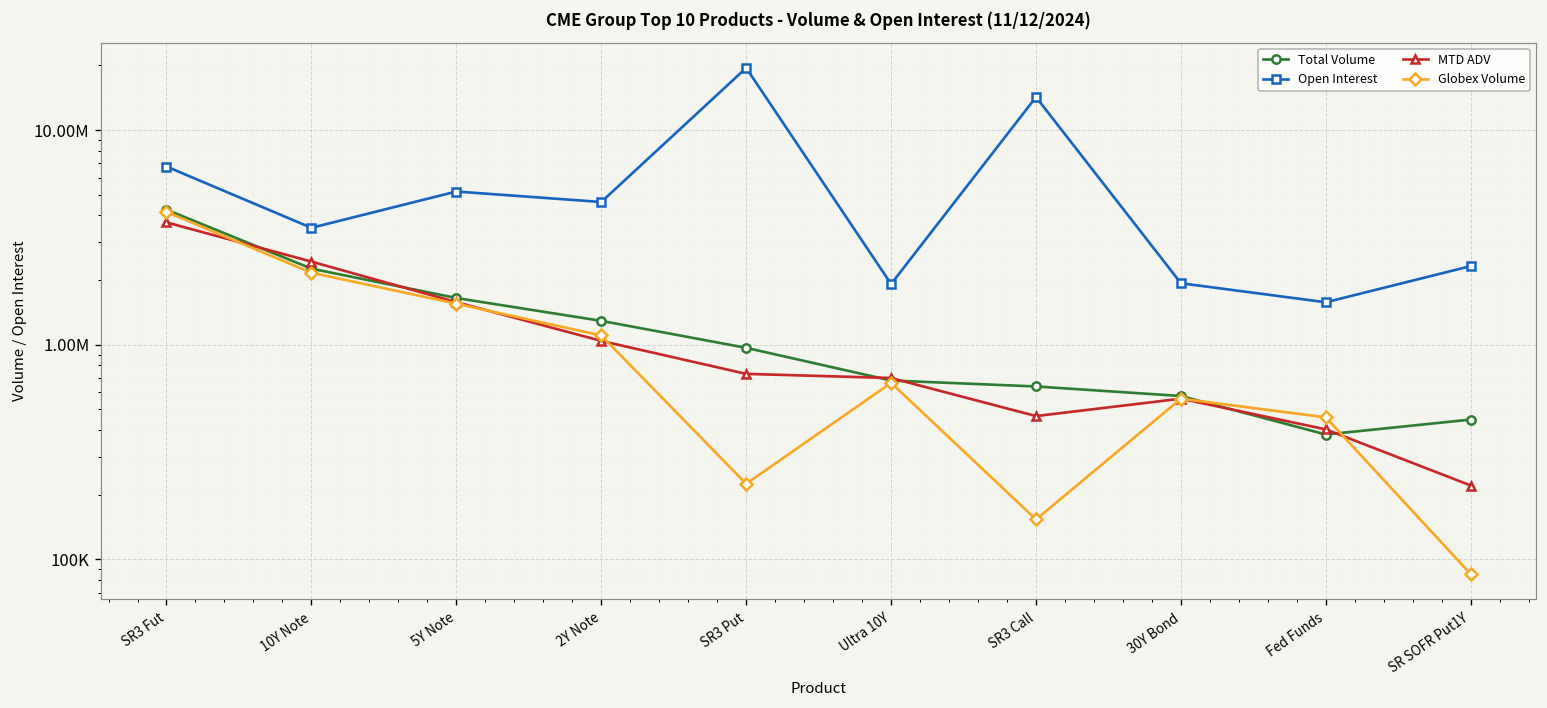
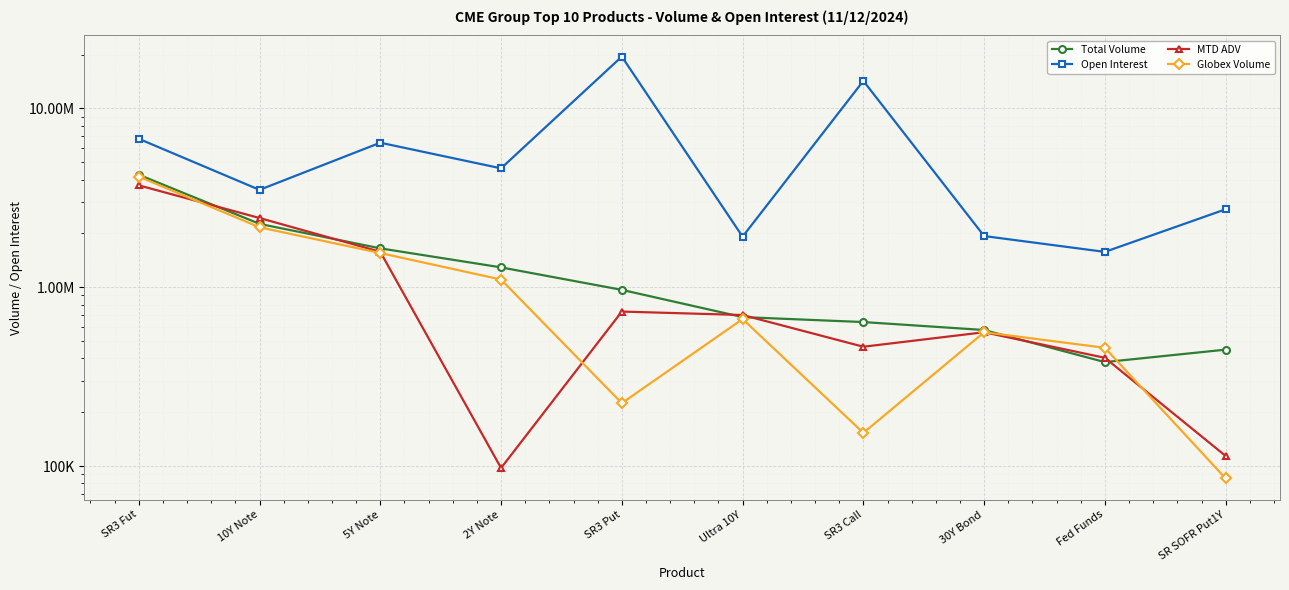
  {
    "Total Volume": {
      "10Y Note": 2300000,
      "5Y Note": 1600000,
      "2Y Note": 1300000,
      "SR3 Put": 1000000,
      "SR3 Call": 640000,
      "Fed Funds": 380000,
      "SR SOFR Put1Y": 450000
    },
    "Open Interest": {
      "SR3 Fut": 6800000,
      "10Y Note": 3500000,
-     "5Y Note": 5200000,
+     "5Y Note": 6400000,
      "2Y Note": 4600000,
      "SR3 Put": 19000000,
      "Ultra 10Y": 1900000,
      "SR3 Call": 14000000,
      "30Y Bond": 1900000,
      "Fed Funds": 1600000,
-     "SR SOFR Put1Y": 2300000
+     "SR SOFR Put1Y": 2700000
    },
    "MTD ADV": {
      "SR3 Fut": 3700000,
      "10Y Note": 2400000,
-     "2Y Note": 1000000,
+     "2Y Note": 100000,
      "SR3 Put": 730000,
      "SR3 Call": 460000,
      "Fed Funds": 400000,
-     "SR SOFR Put1Y": 220000
+     "SR SOFR Put1Y": 110000
    },
    "Globex Volume": {
      "10Y Note": 2200000,
      "2Y Note": 1100000,
      "SR3 Put": 220000,
      "SR3 Call": 150000,
      "Fed Funds": 460000,
      "SR SOFR Put1Y": 90000
    }
  }
